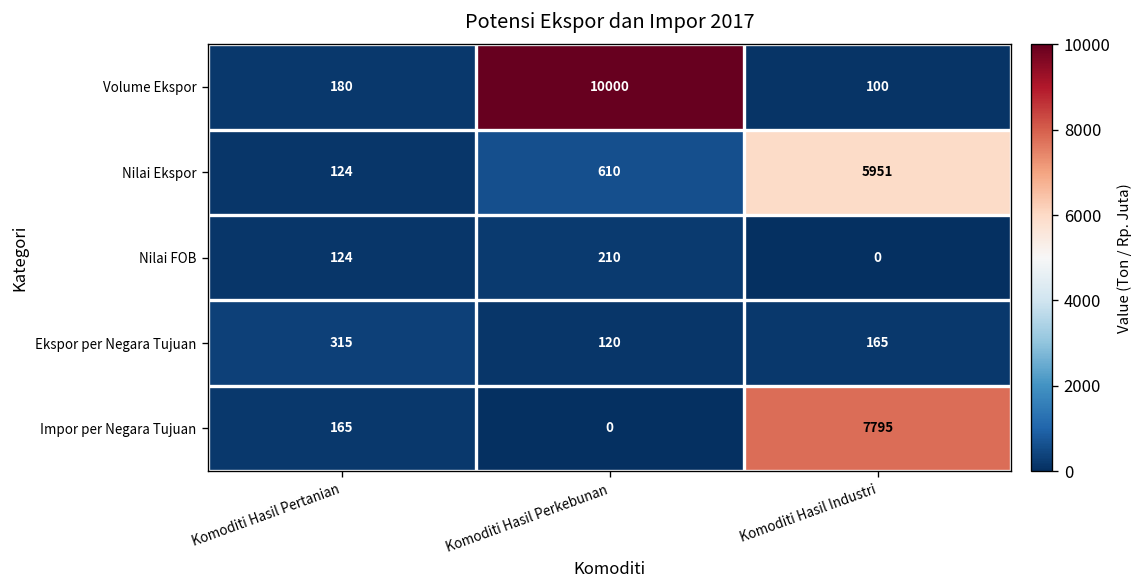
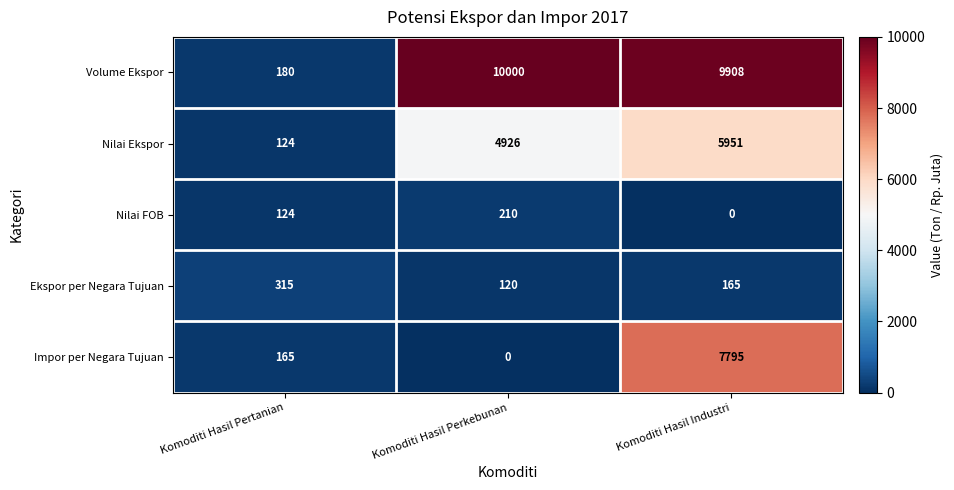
  {
    "Volume Ekspor": {
      "Komoditi Hasil Pertanian": 180,
      "Komoditi Hasil Perkebunan": 10000,
-     "Komoditi Hasil Industri": 100
+     "Komoditi Hasil Industri": 9908
    },
    "Nilai Ekspor": {
      "Komoditi Hasil Pertanian": 124,
-     "Komoditi Hasil Perkebunan": 610,
+     "Komoditi Hasil Perkebunan": 4926,
      "Komoditi Hasil Industri": 5951
    },
    "Nilai FOB": {
      "Komoditi Hasil Pertanian": 124,
      "Komoditi Hasil Perkebunan": 210,
      "Komoditi Hasil Industri": 0
    },
    "Ekspor per Negara Tujuan": {
      "Komoditi Hasil Pertanian": 315,
      "Komoditi Hasil Perkebunan": 120,
      "Komoditi Hasil Industri": 165
    },
    "Impor per Negara Tujuan": {
      "Komoditi Hasil Pertanian": 165,
      "Komoditi Hasil Perkebunan": 0,
      "Komoditi Hasil Industri": 7795
    }
  }
